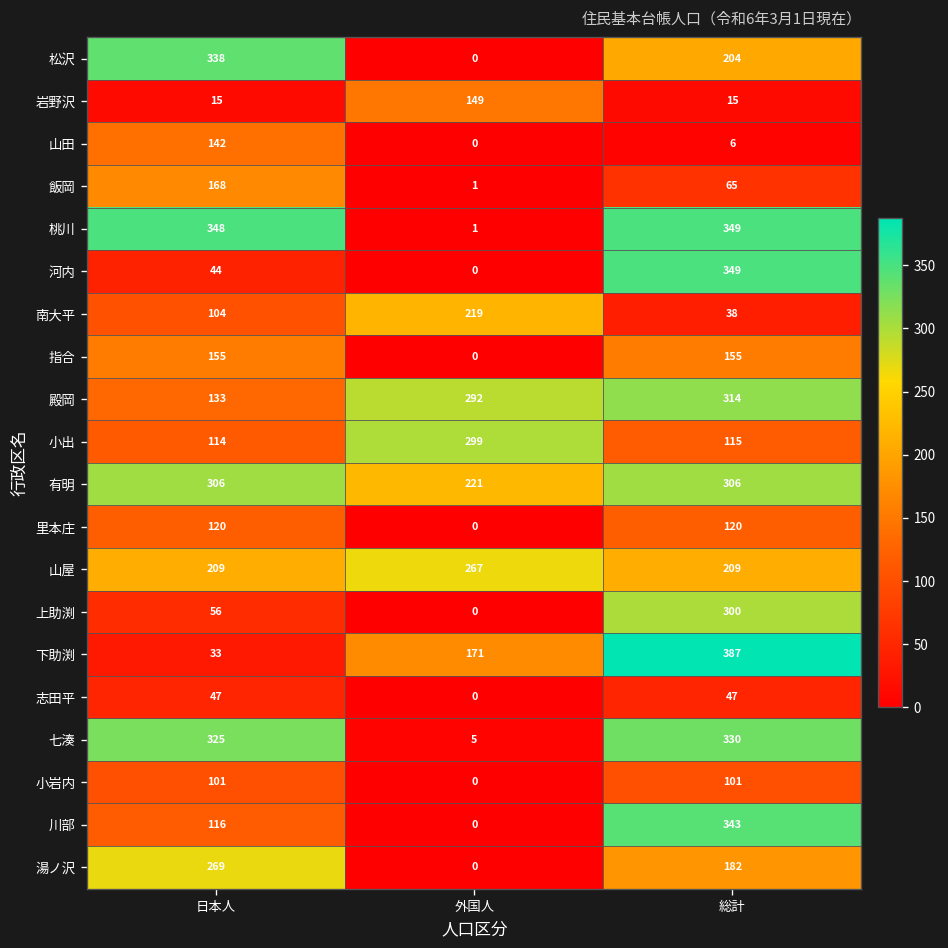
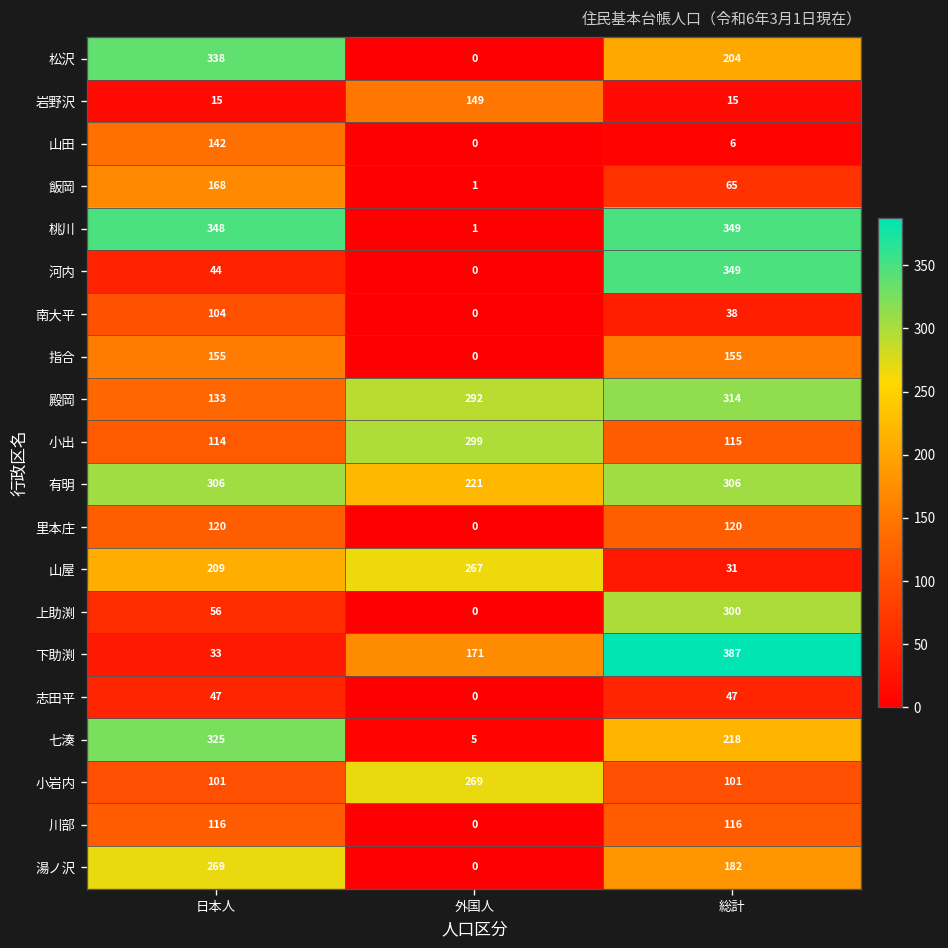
  {
    "松沢": {
      "日本人": 338,
      "外国人": 0,
      "総計": 204
    },
    "岩野沢": {
      "日本人": 15,
      "外国人": 149,
      "総計": 15
    },
    "山田": {
      "日本人": 142,
      "外国人": 0,
      "総計": 6
    },
    "飯岡": {
      "日本人": 168,
      "外国人": 1,
      "総計": 65
    },
    "桃川": {
      "日本人": 348,
      "外国人": 1,
      "総計": 349
    },
    "河内": {
      "日本人": 44,
      "外国人": 0,
      "総計": 349
    },
    "南大平": {
      "日本人": 104,
-     "外国人": 219,
+     "外国人": 0,
      "総計": 38
    },
    "指合": {
      "日本人": 155,
      "外国人": 0,
      "総計": 155
    },
    "殿岡": {
      "日本人": 133,
      "外国人": 292,
      "総計": 314
    },
    "小出": {
      "日本人": 114,
      "外国人": 299,
      "総計": 115
    },
    "有明": {
      "日本人": 306,
      "外国人": 221,
      "総計": 306
    },
    "里本庄": {
      "日本人": 120,
      "外国人": 0,
      "総計": 120
    },
    "山屋": {
      "日本人": 209,
      "外国人": 267,
-     "総計": 209
+     "総計": 31
    },
    "上助渕": {
      "日本人": 56,
      "外国人": 0,
      "総計": 300
    },
    "下助渕": {
      "日本人": 33,
      "外国人": 171,
      "総計": 387
    },
    "志田平": {
      "日本人": 47,
      "外国人": 0,
      "総計": 47
    },
    "七湊": {
      "日本人": 325,
      "外国人": 5,
-     "総計": 330
+     "総計": 218
    },
    "小岩内": {
      "日本人": 101,
-     "外国人": 0,
+     "外国人": 269,
      "総計": 101
    },
    "川部": {
      "日本人": 116,
      "外国人": 0,
-     "総計": 343
+     "総計": 116
    },
    "湯ノ沢": {
      "日本人": 269,
      "外国人": 0,
      "総計": 182
    }
  }
